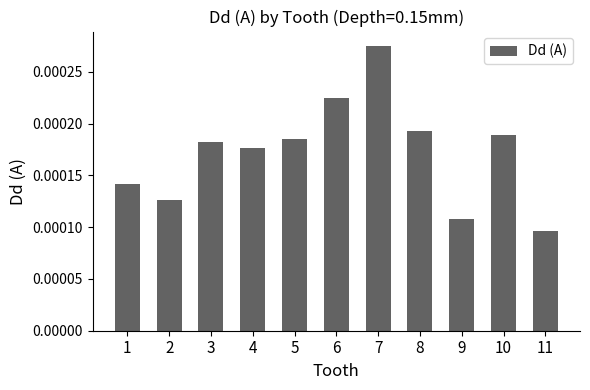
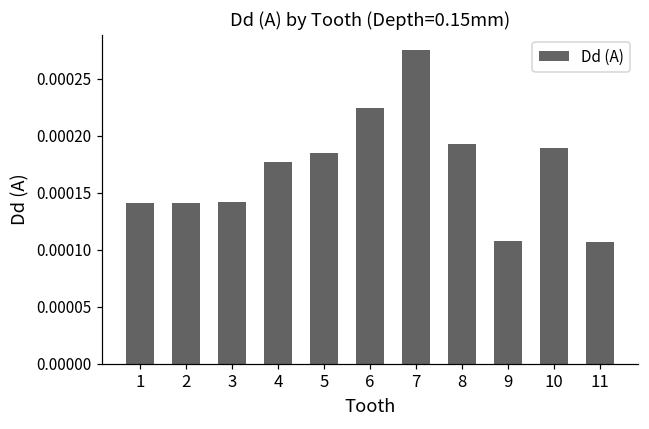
  {
    "1": 0.000141,
-   "2": 0.000126,
-   "3": 0.000182,
+   "2": 0.000141,
+   "3": 0.000142,
    "4": 0.000177,
    "5": 0.000185,
    "6": 0.000224,
    "7": 0.000275,
    "8": 0.000193,
    "9": 0.000108,
    "10": 0.000189,
-   "11": 0.000097
+   "11": 0.000107
  }
